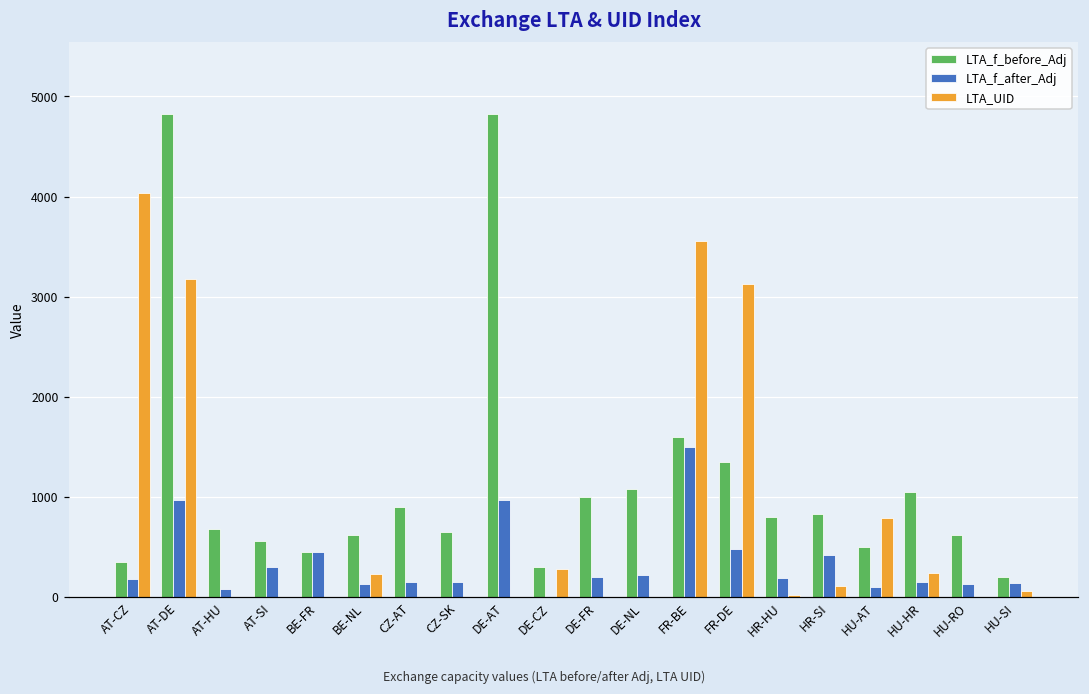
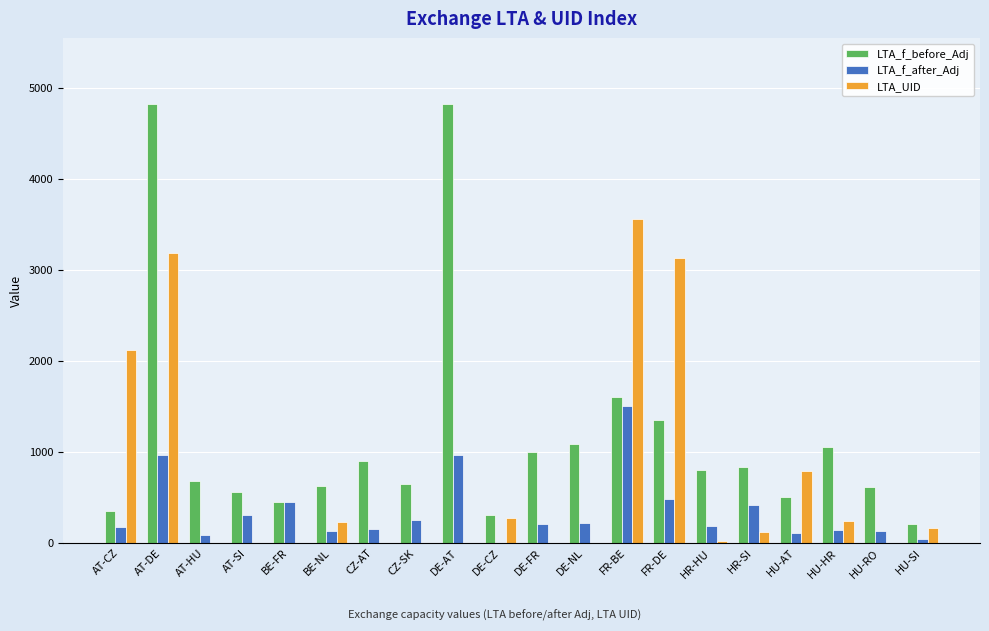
  {
    "LTA_f_before_Adj": {
      "AT-CZ": 300,
      "AT-DE": 4800,
      "AT-HU": 700,
      "AT-SI": 600,
      "BE-FR": 500,
      "BE-NL": 600,
      "CZ-AT": 900,
      "CZ-SK": 600,
      "DE-AT": 4800,
      "DE-CZ": 300,
      "DE-FR": 1000,
      "DE-NL": 1100,
      "FR-BE": 1600,
      "FR-DE": 1400,
      "HR-HU": 800,
      "HR-SI": 800,
      "HU-AT": 500,
      "HU-HR": 1000,
      "HU-RO": 600,
      "HU-SI": 200
    },
    "LTA_f_after_Adj": {
      "AT-CZ": 200,
      "AT-DE": 1000,
      "AT-HU": 100,
      "AT-SI": 300,
      "BE-FR": 500,
      "BE-NL": 100,
      "CZ-AT": 200,
-     "CZ-SK": 150,
+     "CZ-SK": 250,
      "DE-AT": 1000,
      "DE-FR": 200,
      "DE-NL": 200,
      "FR-BE": 1500,
      "FR-DE": 500,
      "HR-HU": 200,
      "HR-SI": 400,
      "HU-AT": 100,
      "HU-HR": 100,
      "HU-RO": 100,
-     "HU-SI": 100
+     "HU-SI": 0
    },
    "LTA_UID": {
-     "AT-CZ": 4000,
+     "AT-CZ": 2100,
      "AT-DE": 3200,
      "AT-HU": 0,
      "AT-SI": 0,
      "BE-FR": 0,
      "BE-NL": 200,
      "CZ-AT": 0,
      "CZ-SK": 0,
      "DE-AT": 0,
      "DE-CZ": 300,
      "DE-FR": 0,
      "DE-NL": 0,
      "FR-BE": 3600,
      "FR-DE": 3100,
      "HR-SI": 100,
      "HU-AT": 800,
      "HU-HR": 200,
      "HU-RO": 0,
-     "HU-SI": 100
+     "HU-SI": 200
    }
  }
